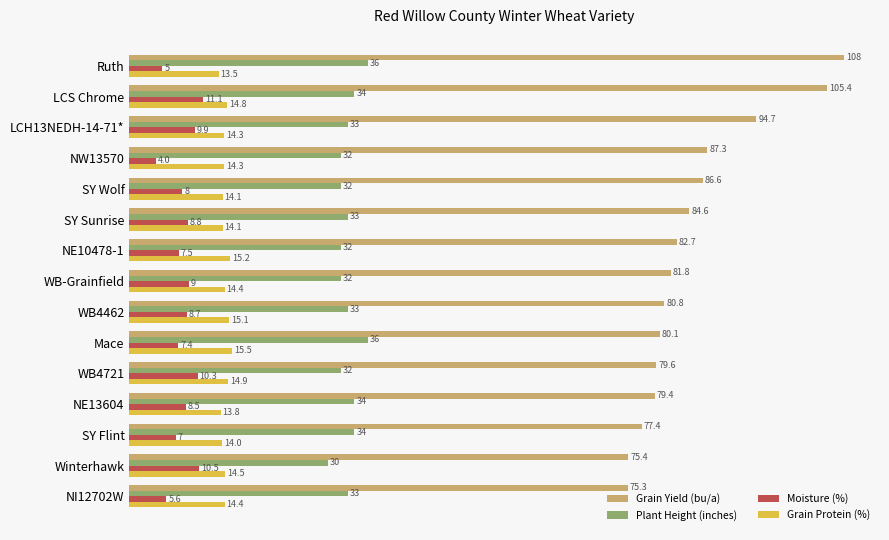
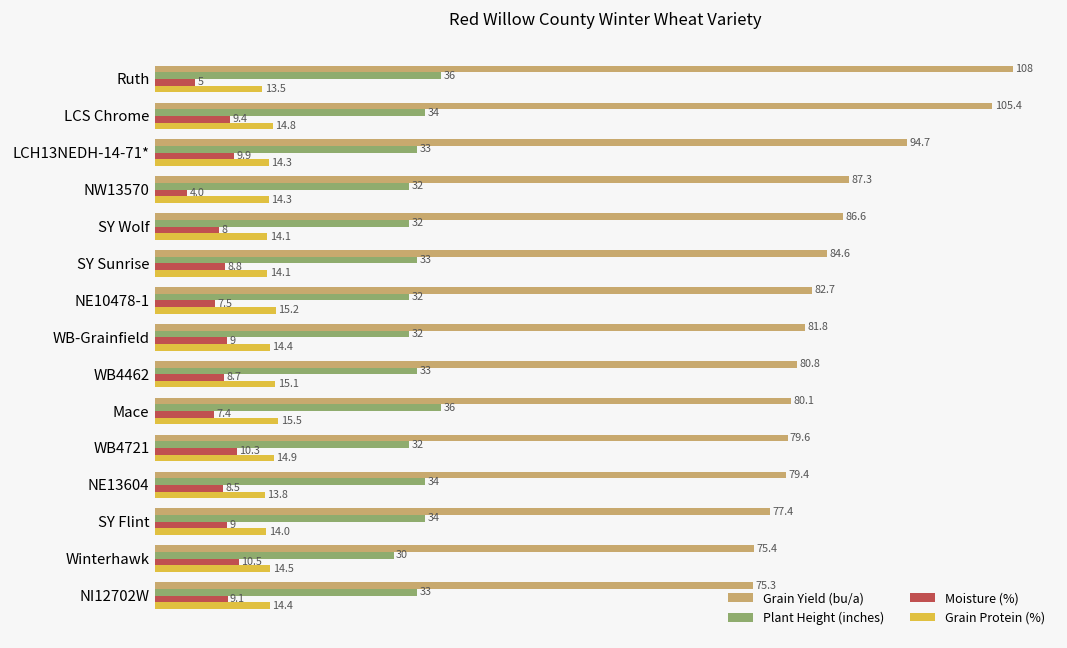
  {
    "Moisture (%)": {
      "Ruth": 5,
-     "LCS Chrome": 11.1,
+     "LCS Chrome": 9.4,
      "LCH13NEDH-14-71*": 9.9,
      "NW13570": 4.0,
      "SY Wolf": 8,
      "SY Sunrise": 8.8,
      "NE10478-1": 7.5,
      "WB-Grainfield": 9,
      "WB4462": 8.7,
      "Mace": 7.4,
      "WB4721": 10.3,
      "NE13604": 8.5,
-     "SY Flint": 7,
+     "SY Flint": 9,
      "Winterhawk": 10.5,
-     "NI12702W": 5.6
+     "NI12702W": 9.1
    }
  }
